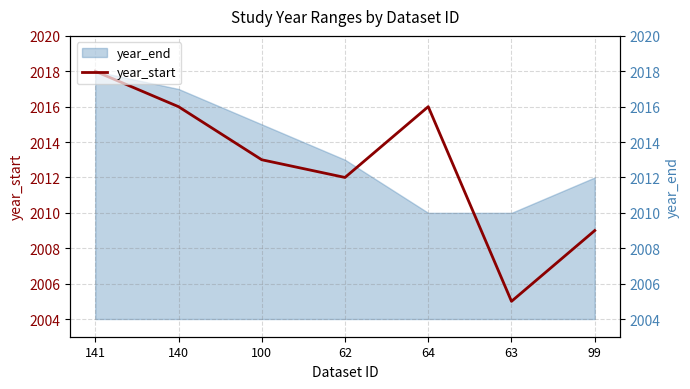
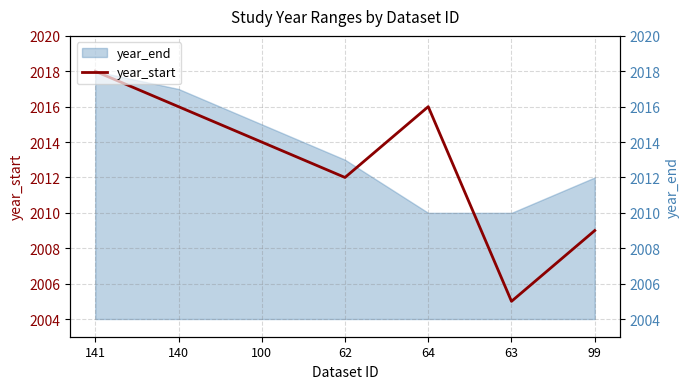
  {
    "year_start": {
      "140": 2016,
-     "100": 2013,
+     "100": 2014,
      "62": 2012,
      "64": 2016,
      "63": 2005,
      "99": 2009
    },
    "year_end": {
      "140": 2017,
      "100": 2015,
      "62": 2013,
      "64": 2010,
      "63": 2010,
      "99": 2012
    }
  }
